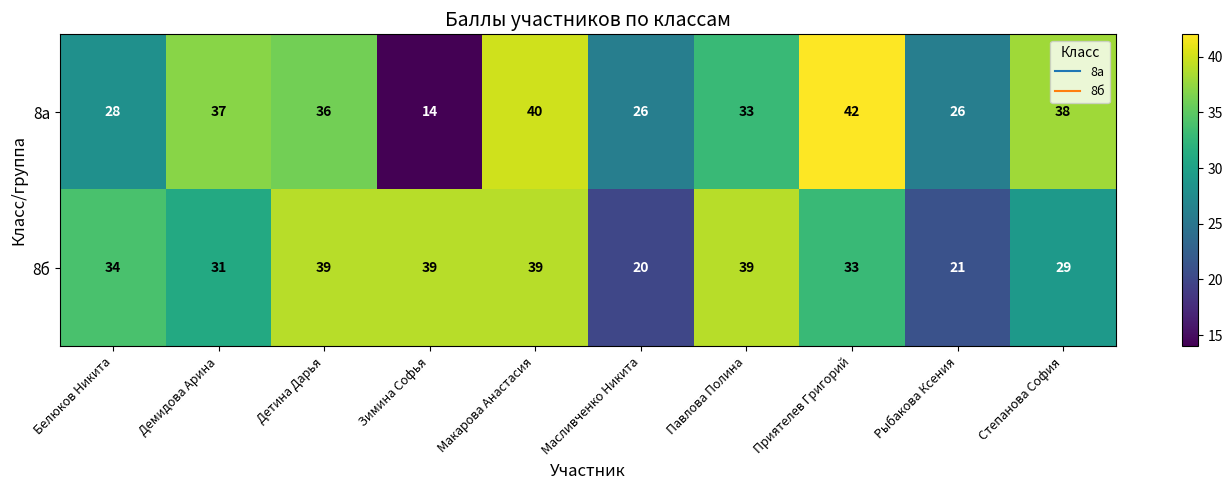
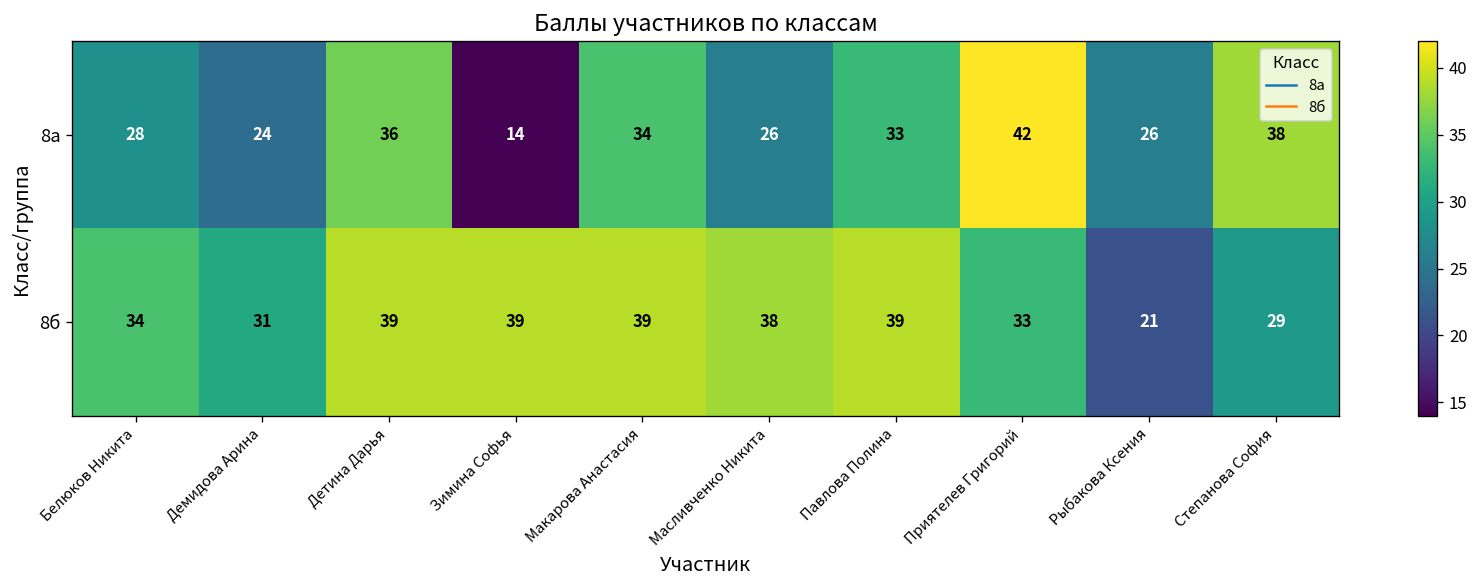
  {
    "8а": {
      "Белюков Никита": 28,
-     "Демидова Арина": 37,
+     "Демидова Арина": 24,
      "Детина Дарья": 36,
      "Зимина Софья": 14,
-     "Макарова Анастасия": 40,
+     "Макарова Анастасия": 34,
      "Масливченко Никита": 26,
      "Павлова Полина": 33,
      "Приятелев Григорий": 42,
      "Рыбакова Ксения": 26,
      "Степанова София": 38
    },
    "8б": {
      "Белюков Никита": 34,
      "Демидова Арина": 31,
      "Детина Дарья": 39,
      "Зимина Софья": 39,
      "Макарова Анастасия": 39,
-     "Масливченко Никита": 20,
+     "Масливченко Никита": 38,
      "Павлова Полина": 39,
      "Приятелев Григорий": 33,
      "Рыбакова Ксения": 21,
      "Степанова София": 29
    }
  }
